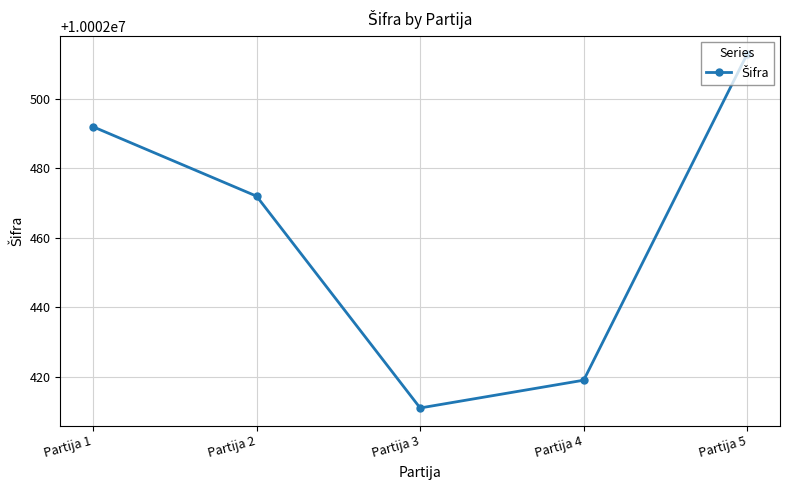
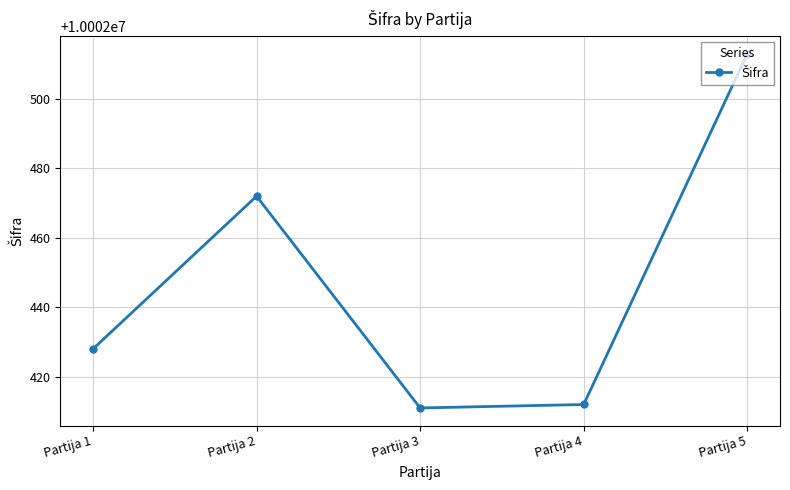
  {
-   "Partija 1": 10002492,
+   "Partija 1": 10002428,
    "Partija 2": 10002472,
    "Partija 3": 10002411,
-   "Partija 4": 10002419
+   "Partija 4": 10002412
  }
